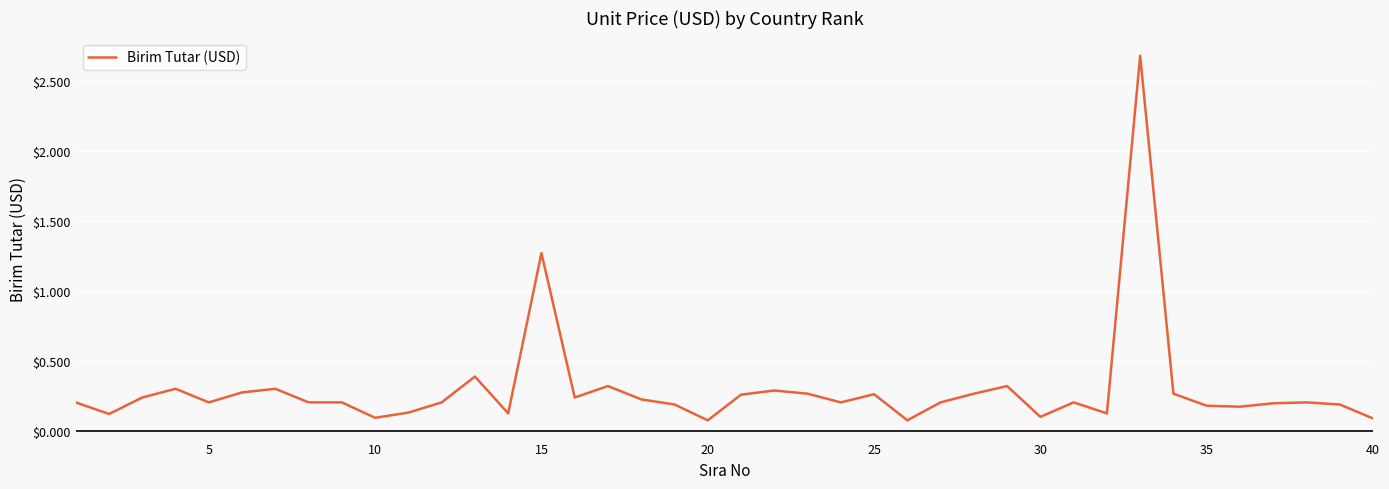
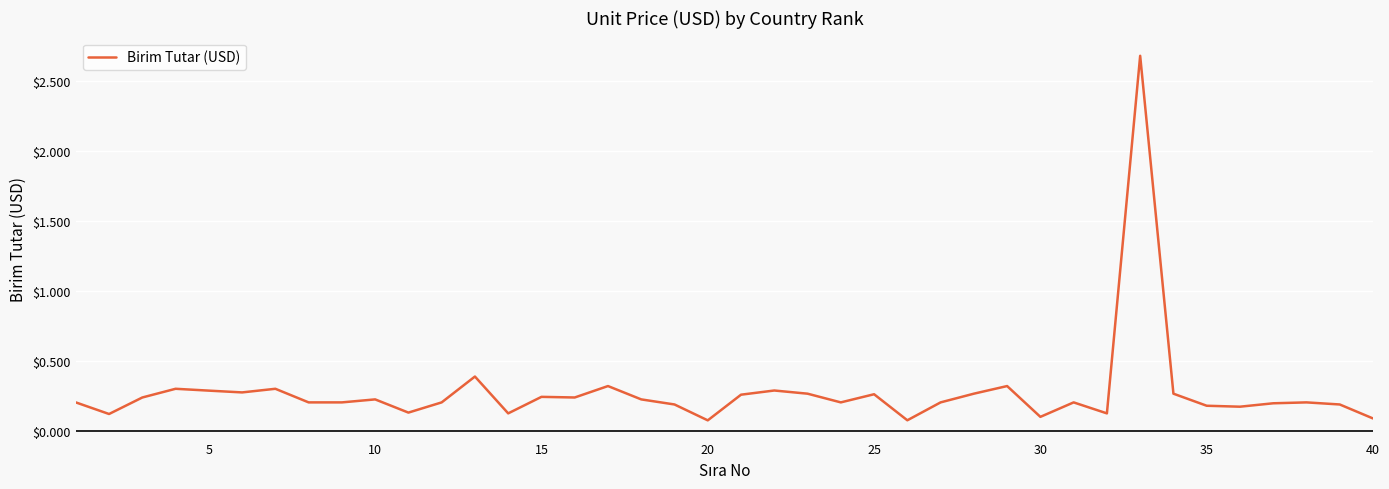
  {
-   "5": "$0.20",
-   "10": "$0.09",
-   "15": "$1.27",
+   "5": "$0.29",
+   "10": "$0.22",
+   "15": "$0.24",
    "20": "$0.07",
    "25": "$0.26",
    "30": "$0.10",
    "35": "$0.18",
    "40": "$0.09"
  }
